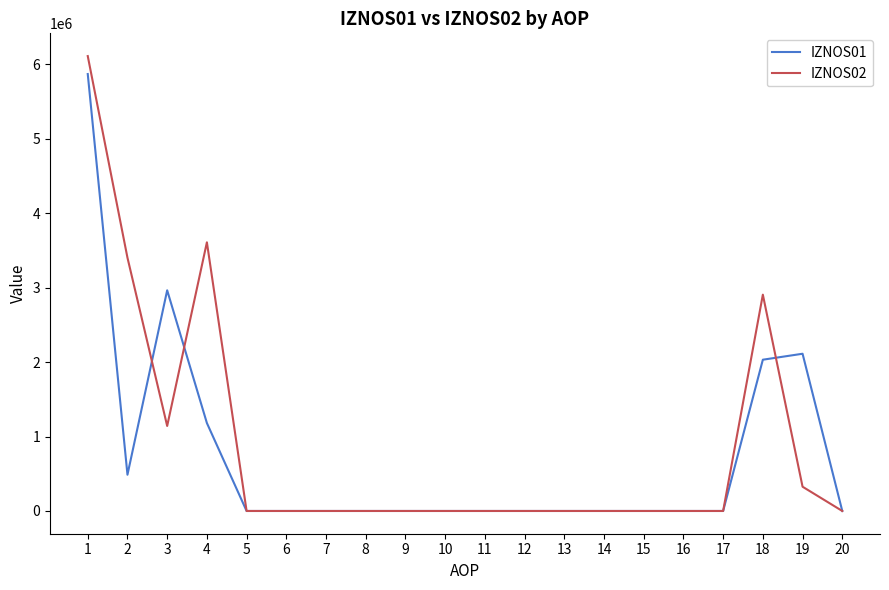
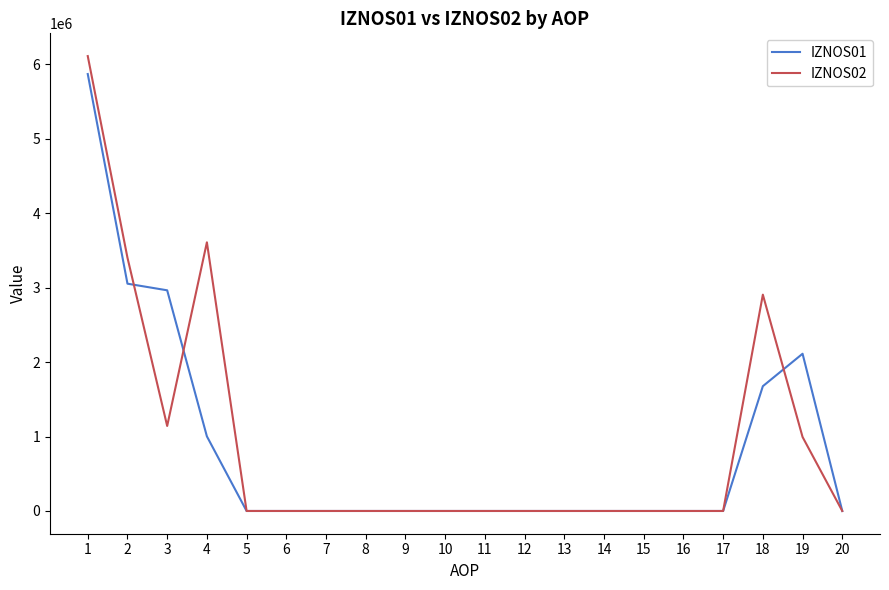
  {
    "IZNOS01": {
      "1": 5900000,
-     "2": 500000,
+     "2": 3100000,
      "3": 3000000,
-     "4": 1200000,
-     "18": 2000000,
+     "4": 1000000,
+     "18": 1700000,
      "19": 2100000
    },
    "IZNOS02": {
      "1": 6100000,
      "2": 3400000,
      "3": 1100000,
      "4": 3600000,
      "18": 2900000,
-     "19": 300000
+     "19": 1000000
    }
  }
